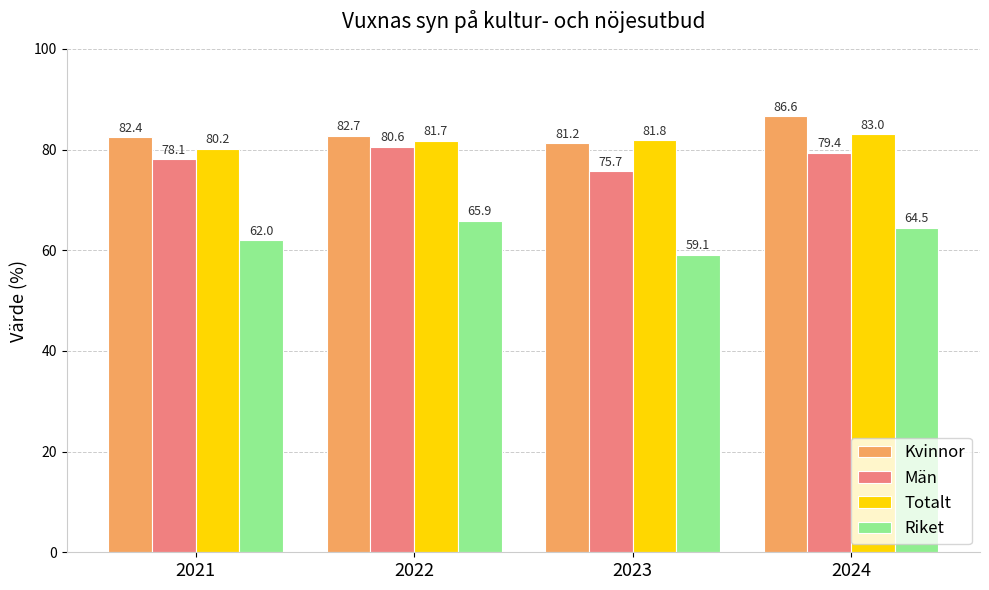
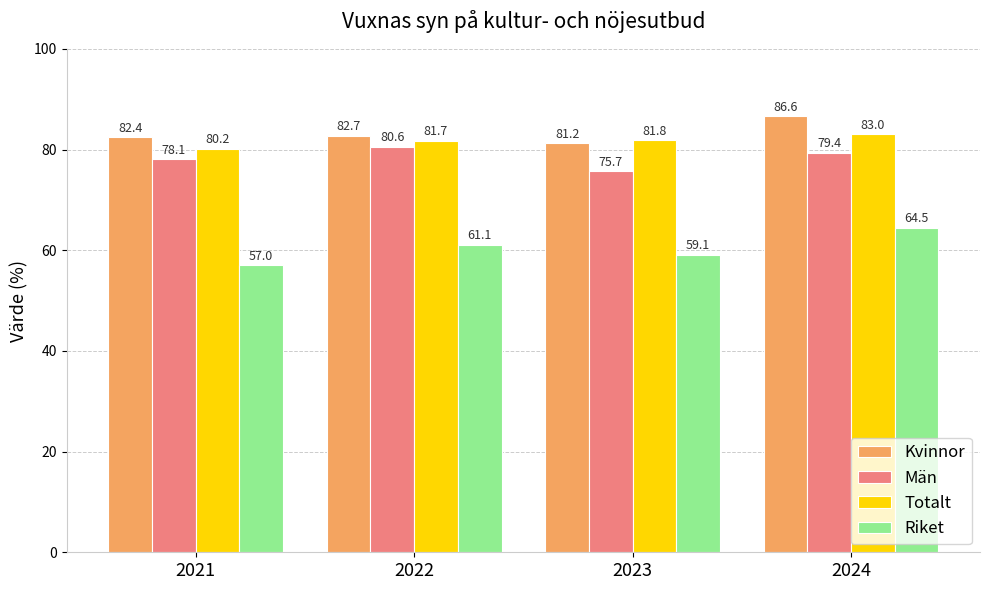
  {
    "Totalt": {
      "2021": 80.2,
      "2022": 81.7,
      "2023": 81.8,
      "2024": 83.0
    },
    "Riket": {
-     "2021": 62.0,
-     "2022": 65.9,
+     "2021": 57.0,
+     "2022": 61.1,
      "2023": 59.1,
      "2024": 64.5
    }
  }
